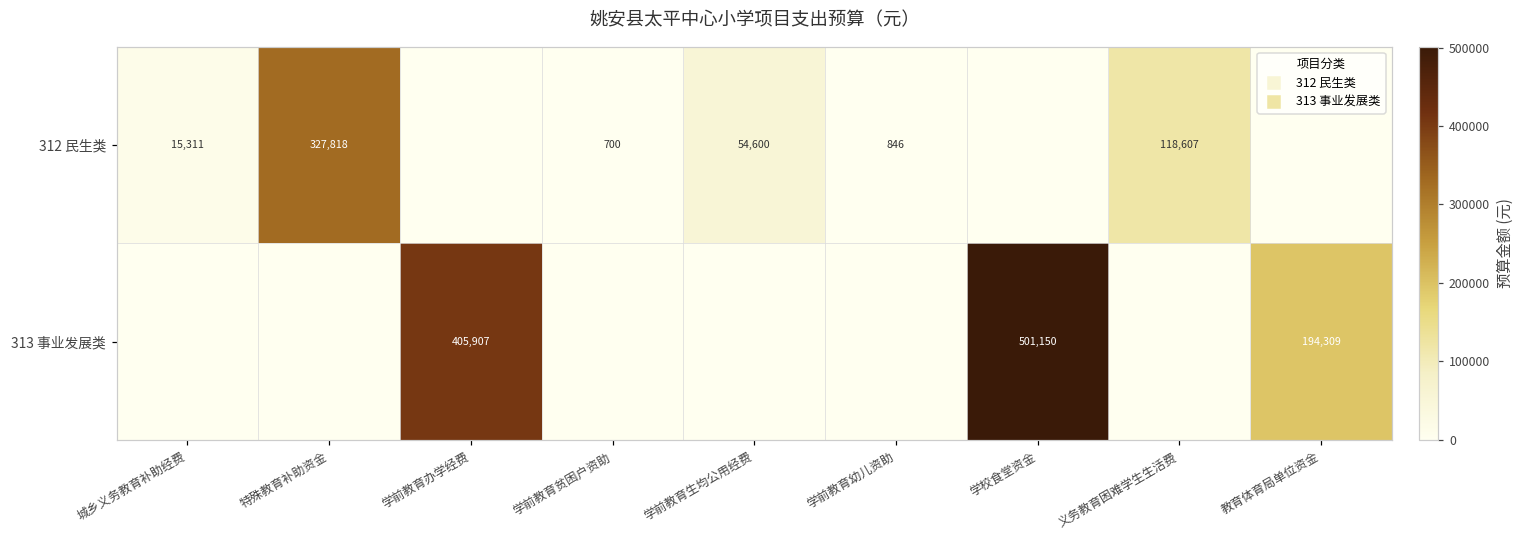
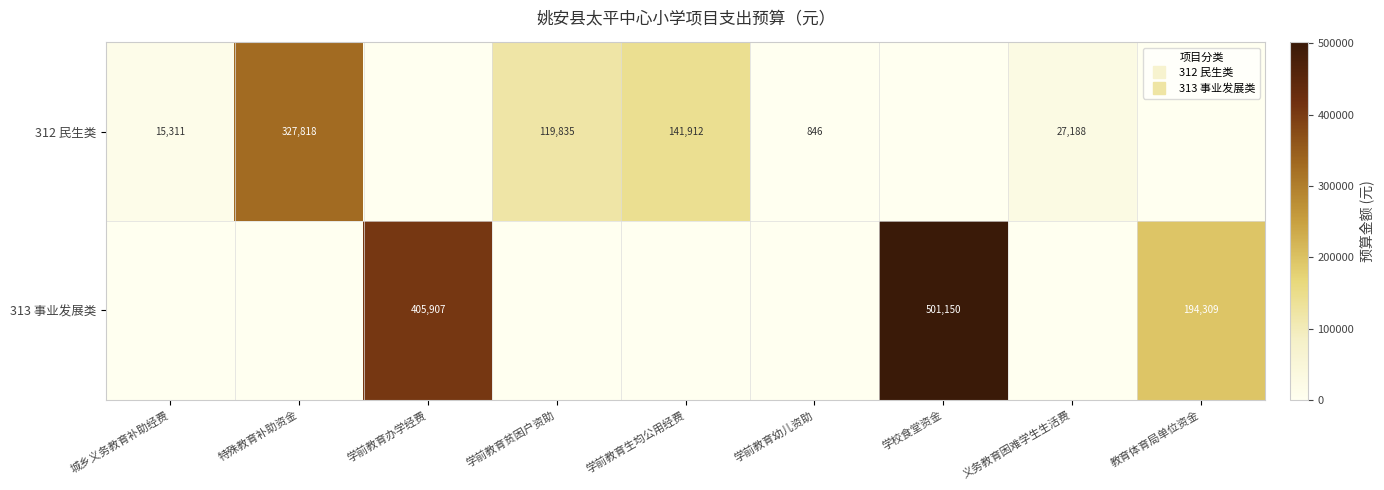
  {
    "312 民生类": {
      "城乡义务教育补助经费": "15,311",
      "特殊教育补助资金": "327,818",
-     "学前教育贫困户资助": "700",
-     "学前教育生均公用经费": "54,600",
+     "学前教育贫困户资助": "119,835",
+     "学前教育生均公用经费": "141,912",
      "学前教育幼儿资助": "846",
-     "义务教育困难学生生活费": "118,607"
+     "义务教育困难学生生活费": "27,188"
    },
    "313 事业发展类": {
      "学前教育办学经费": "405,907",
      "学校食堂资金": "501,150",
      "教育体育局单位资金": "194,309"
    }
  }
